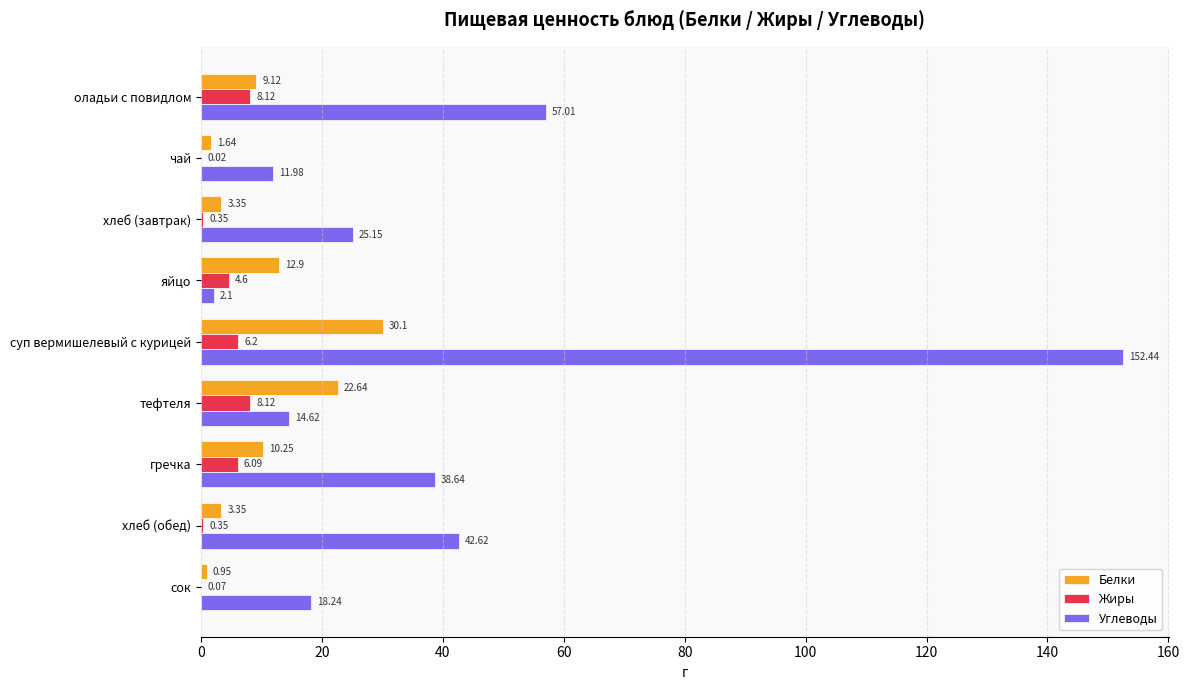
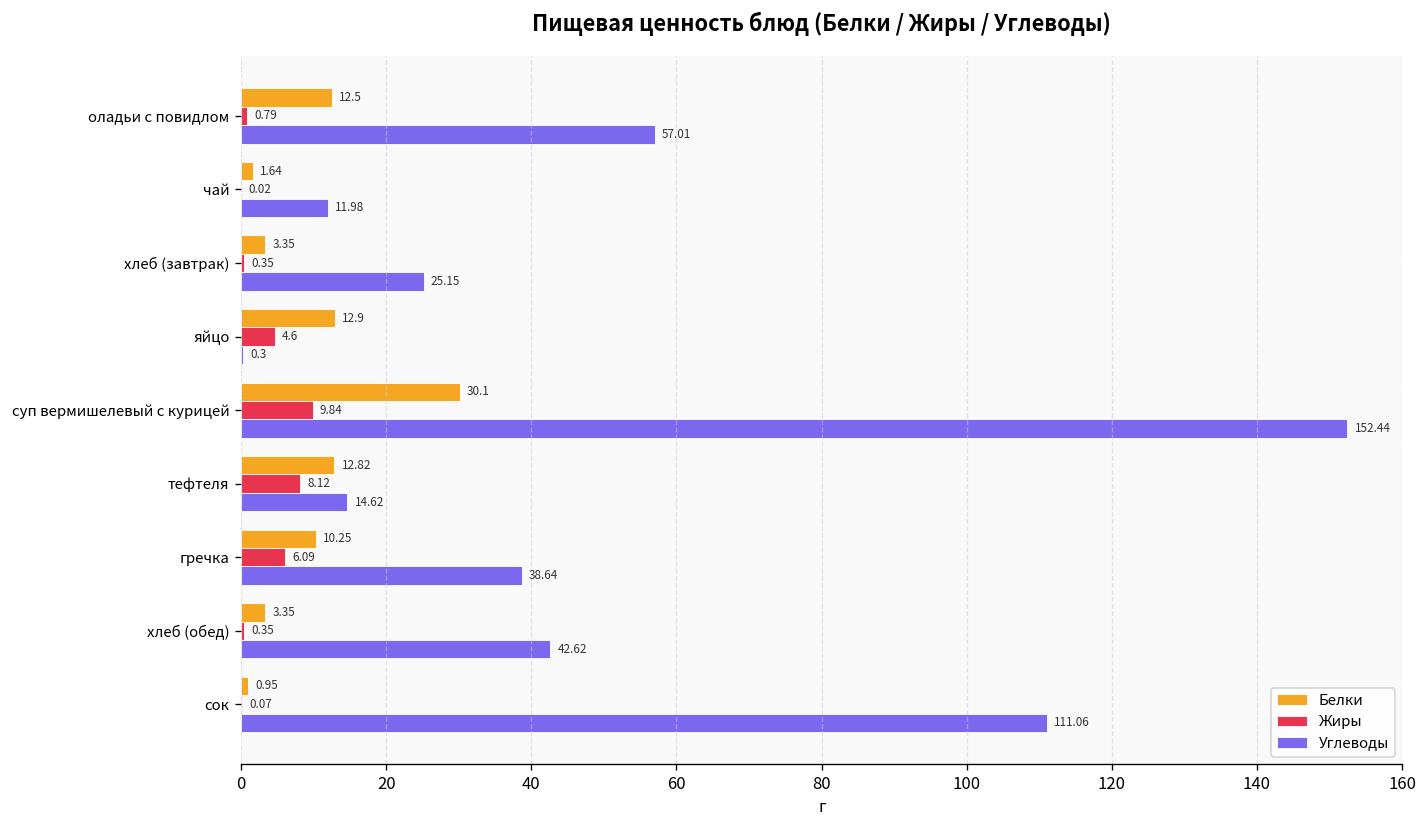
  {
    "Белки": {
-     "оладьи с повидлом": 9.12,
+     "оладьи с повидлом": 12.5,
      "чай": 1.64,
      "хлеб (завтрак)": 3.35,
      "яйцо": 12.9,
      "суп вермишелевый с курицей": 30.1,
-     "тефтеля": 22.64,
+     "тефтеля": 12.82,
      "гречка": 10.25,
      "хлеб (обед)": 3.35,
      "сок": 0.95
    },
    "Жиры": {
-     "оладьи с повидлом": 8.12,
+     "оладьи с повидлом": 0.79,
      "чай": 0.02,
      "хлеб (завтрак)": 0.35,
      "яйцо": 4.6,
-     "суп вермишелевый с курицей": 6.2,
+     "суп вермишелевый с курицей": 9.84,
      "тефтеля": 8.12,
      "гречка": 6.09,
      "хлеб (обед)": 0.35,
      "сок": 0.07
    },
    "Углеводы": {
      "оладьи с повидлом": 57.01,
      "чай": 11.98,
      "хлеб (завтрак)": 25.15,
-     "яйцо": 2.1,
+     "яйцо": 0.3,
      "суп вермишелевый с курицей": 152.44,
      "тефтеля": 14.62,
      "гречка": 38.64,
      "хлеб (обед)": 42.62,
-     "сок": 18.24
+     "сок": 111.06
    }
  }
